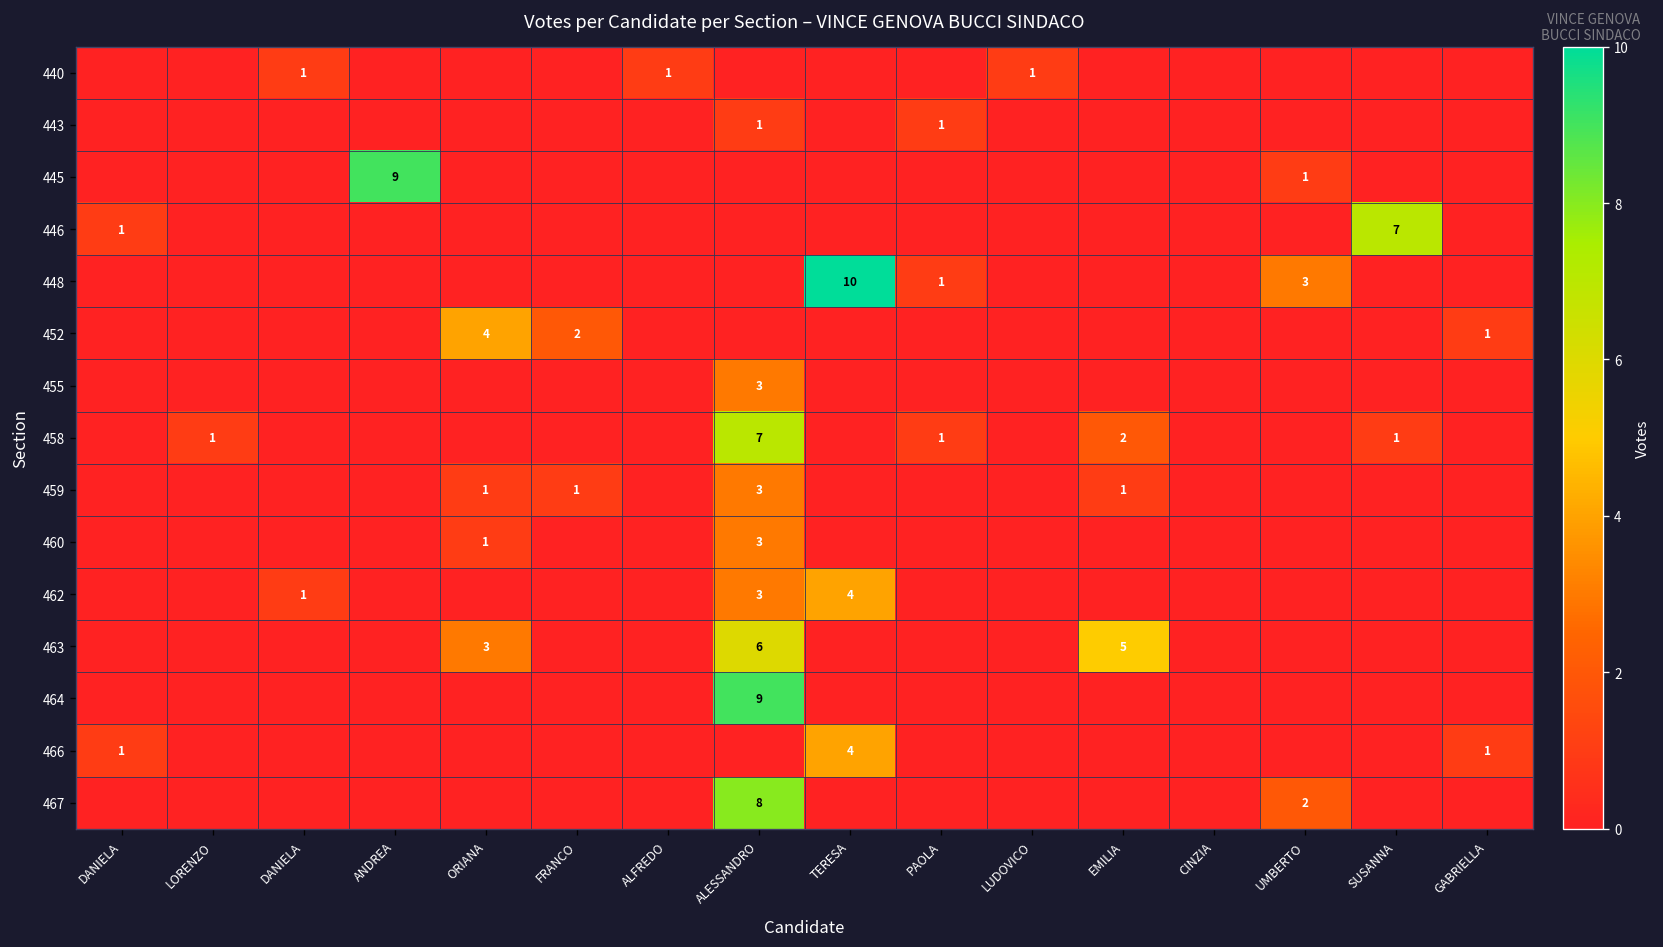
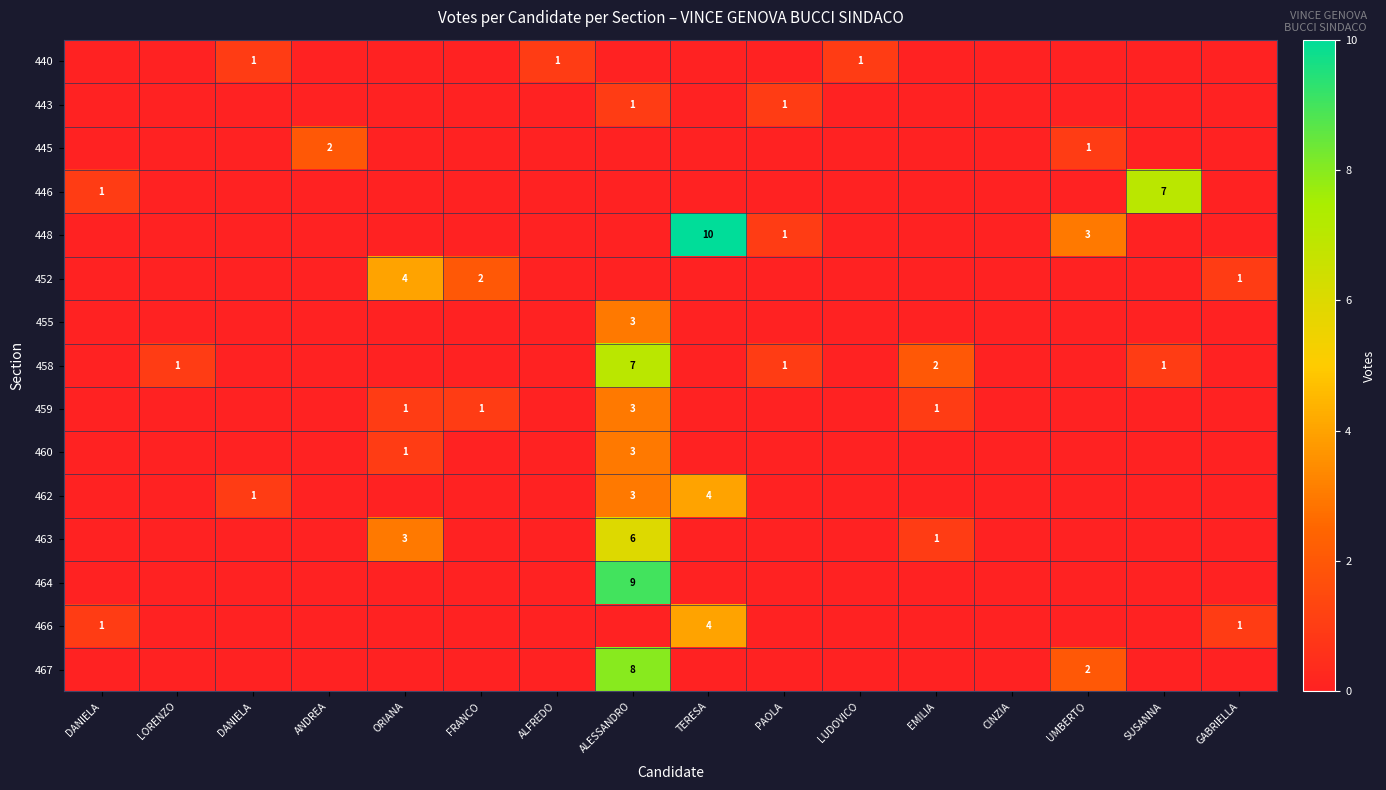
  {
    "440": {
      "ALFREDO": 1,
      "LUDOVICO": 1
    },
    "443": {
      "ALESSANDRO": 1,
      "PAOLA": 1
    },
    "445": {
-     "ANDREA": 9,
+     "ANDREA": 2,
      "UMBERTO": 1
    },
    "446": {
      "SUSANNA": 7
    },
    "448": {
      "TERESA": 10,
      "PAOLA": 1,
      "UMBERTO": 3
    },
    "452": {
      "ORIANA": 4,
      "FRANCO": 2,
      "GABRIELLA": 1
    },
    "455": {
      "ALESSANDRO": 3
    },
    "458": {
      "LORENZO": 1,
      "ALESSANDRO": 7,
      "PAOLA": 1,
      "EMILIA": 2,
      "SUSANNA": 1
    },
    "459": {
      "ORIANA": 1,
      "FRANCO": 1,
      "ALESSANDRO": 3,
      "EMILIA": 1
    },
    "460": {
      "ORIANA": 1,
      "ALESSANDRO": 3
    },
    "462": {
      "ALESSANDRO": 3,
      "TERESA": 4
    },
    "463": {
      "ORIANA": 3,
      "ALESSANDRO": 6,
-     "EMILIA": 5
+     "EMILIA": 1
    },
    "464": {
      "ALESSANDRO": 9
    },
    "466": {
      "TERESA": 4,
      "GABRIELLA": 1
    },
    "467": {
      "ALESSANDRO": 8,
      "UMBERTO": 2
    }
  }
